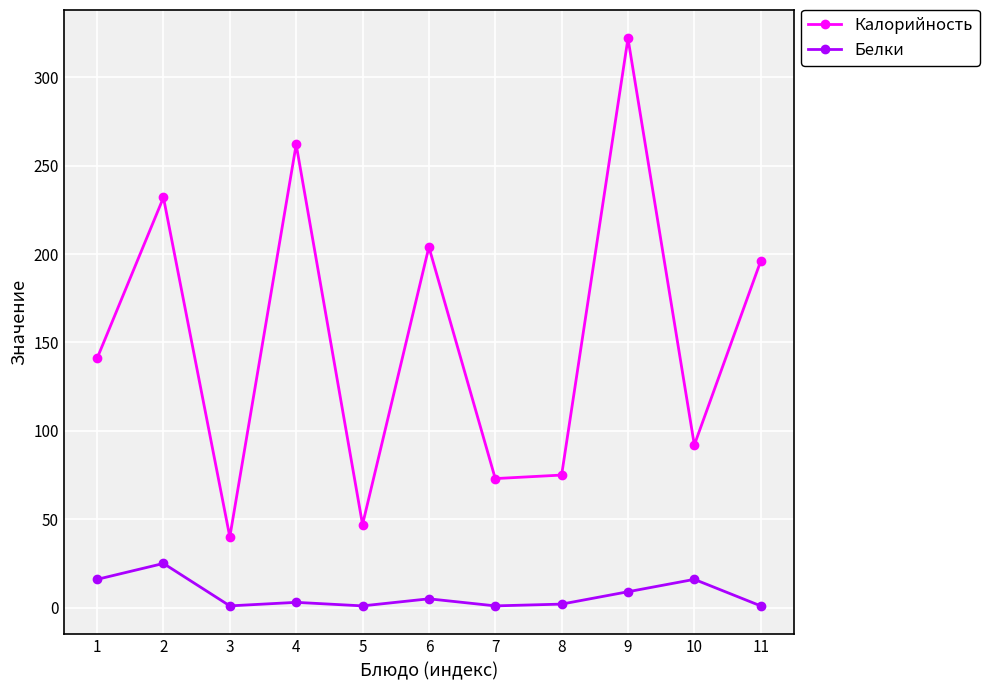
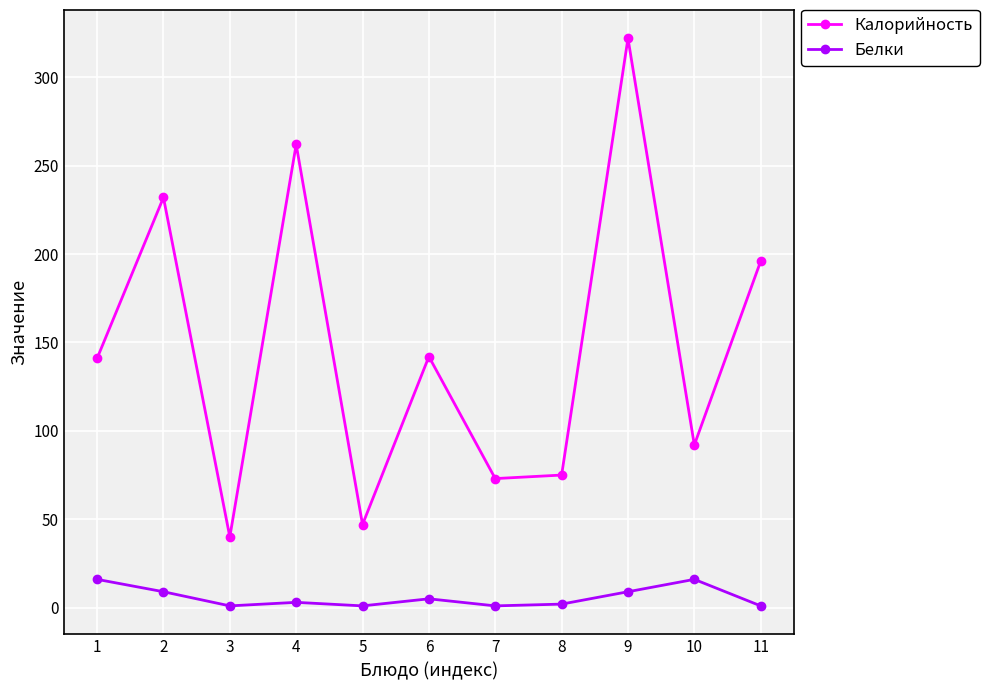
  {
    "Калорийность": {
      "1": 141,
      "2": 232,
      "3": 40,
      "4": 262,
      "5": 47,
-     "6": 204,
+     "6": 142,
      "7": 73,
      "8": 75,
      "9": 322,
      "10": 92,
      "11": 196
    },
    "Белки": {
      "1": 16,
-     "2": 25,
+     "2": 9,
      "3": 1,
      "4": 3,
      "5": 1,
      "6": 5,
      "7": 1,
      "8": 2,
      "9": 9,
      "10": 16,
      "11": 1
    }
  }
